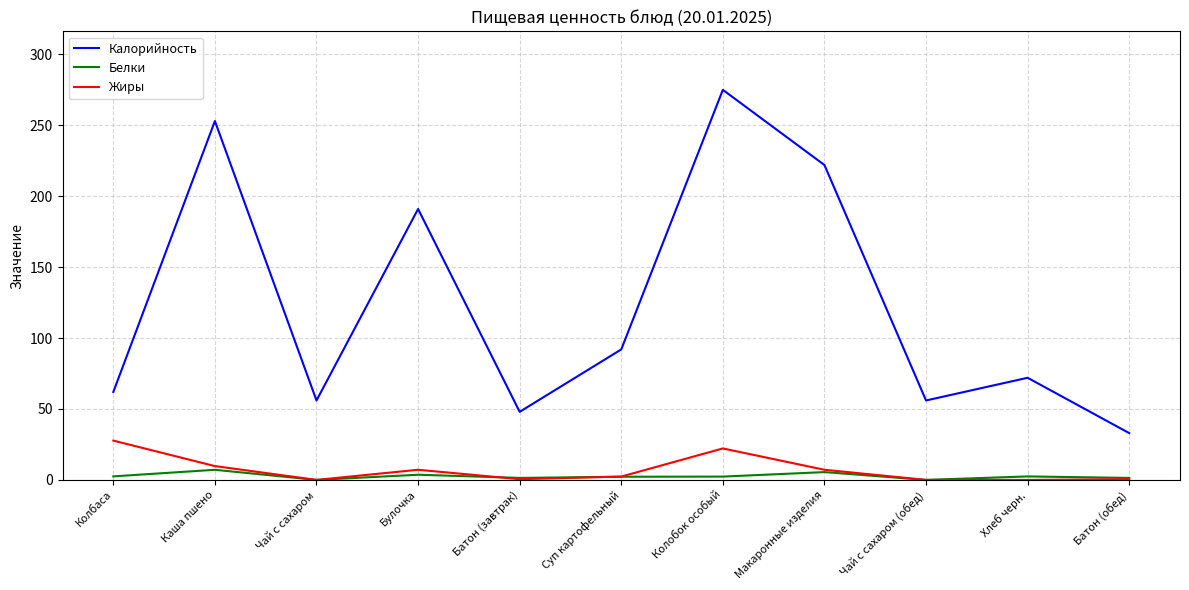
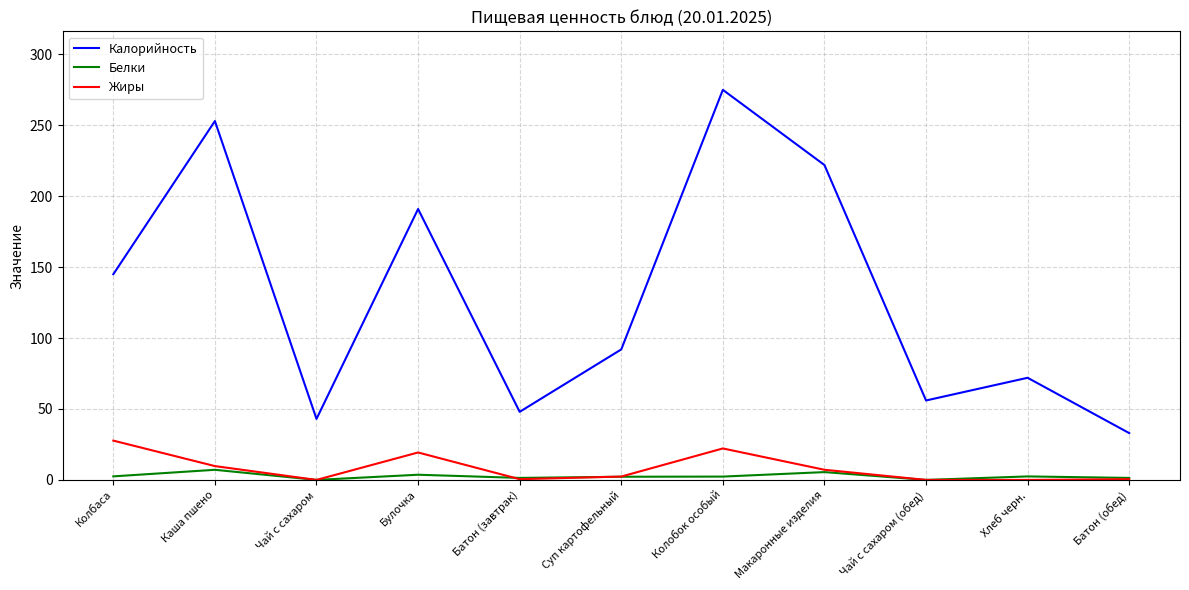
  {
    "Калорийность": {
-     "Колбаса": 62,
+     "Колбаса": 145,
      "Каша пшено": 253,
-     "Чай с сахаром": 56,
+     "Чай с сахаром": 43,
      "Булочка": 191,
      "Батон (завтрак)": 48,
      "Суп картофельный": 92,
      "Колобок особый": 275,
      "Макаронные изделия": 222,
      "Чай с сахаром (обед)": 56,
      "Хлеб черн.": 72,
      "Батон (обед)": 33
    },
    "Белки": {
      "Колбаса": 3,
      "Каша пшено": 7,
      "Булочка": 4,
      "Колобок особый": 2,
      "Хлеб черн.": 2
    },
    "Жиры": {
      "Колбаса": 28,
      "Каша пшено": 10,
-     "Булочка": 7,
+     "Булочка": 19,
      "Колобок особый": 22,
      "Хлеб черн.": 0
    }
  }
